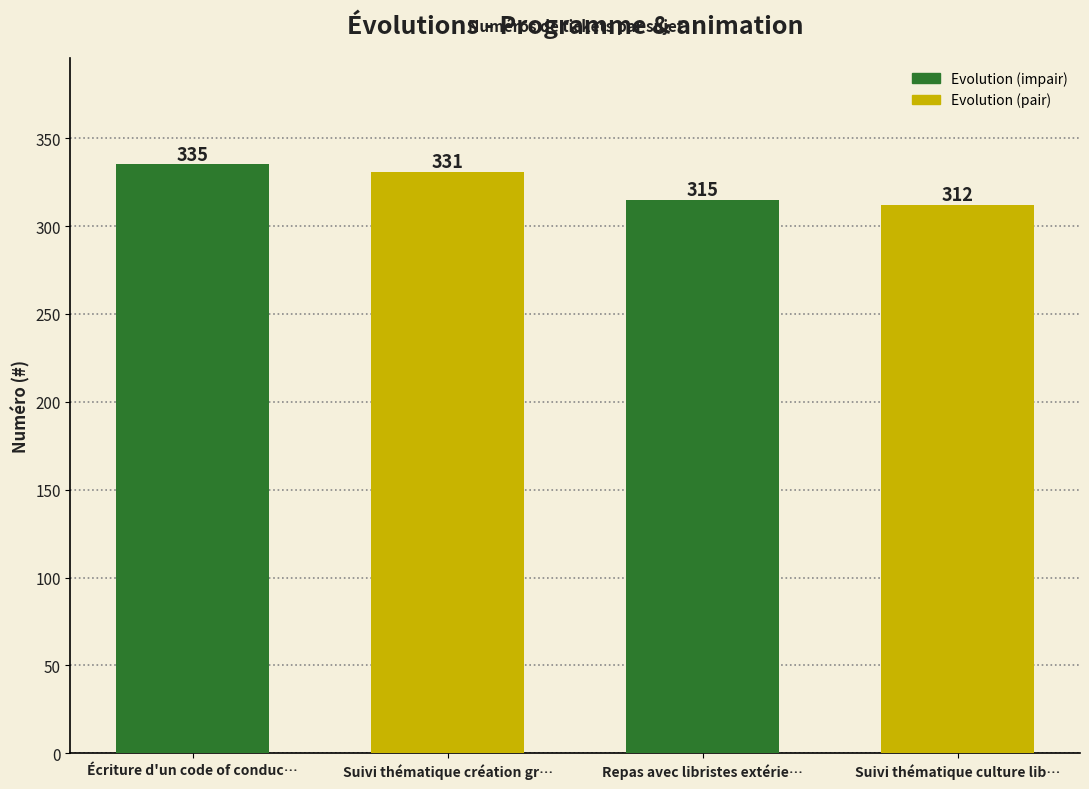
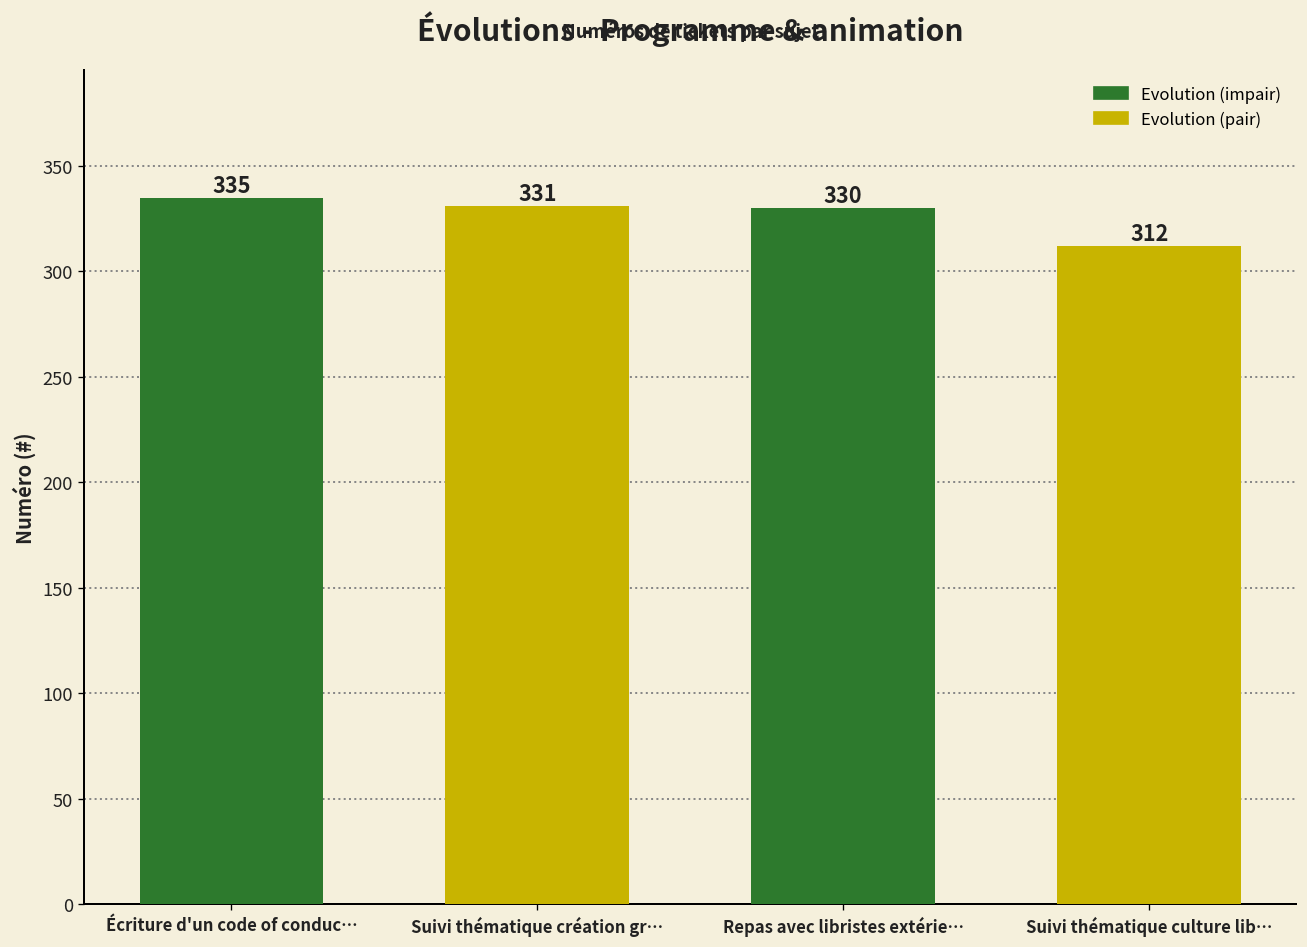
  {
    "Écriture d'un code of conduc…": 335,
    "Suivi thématique création gr…": 331,
-   "Repas avec libristes extérie…": 315,
+   "Repas avec libristes extérie…": 330,
    "Suivi thématique culture lib…": 312
  }
